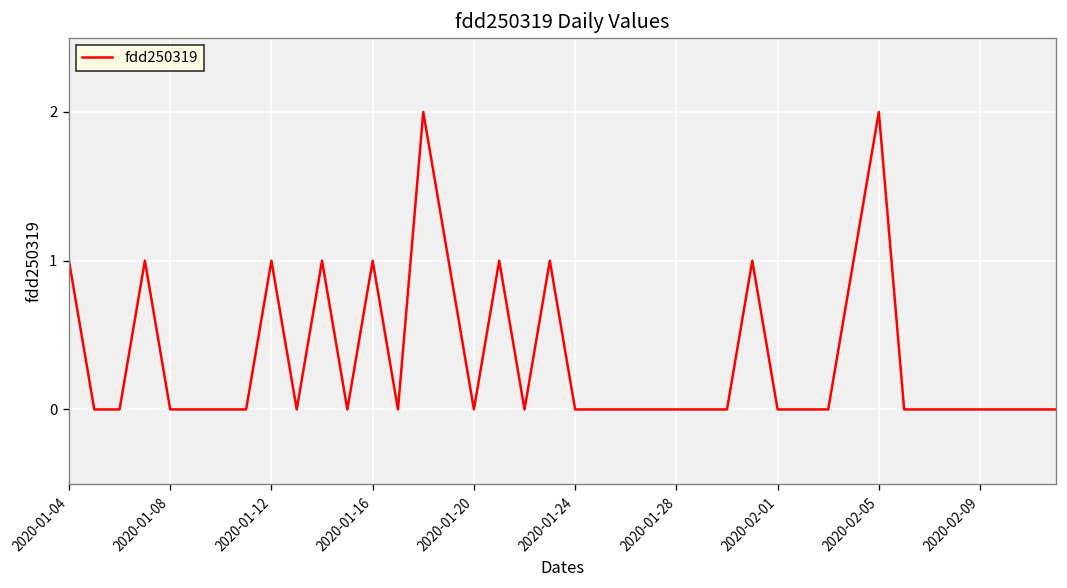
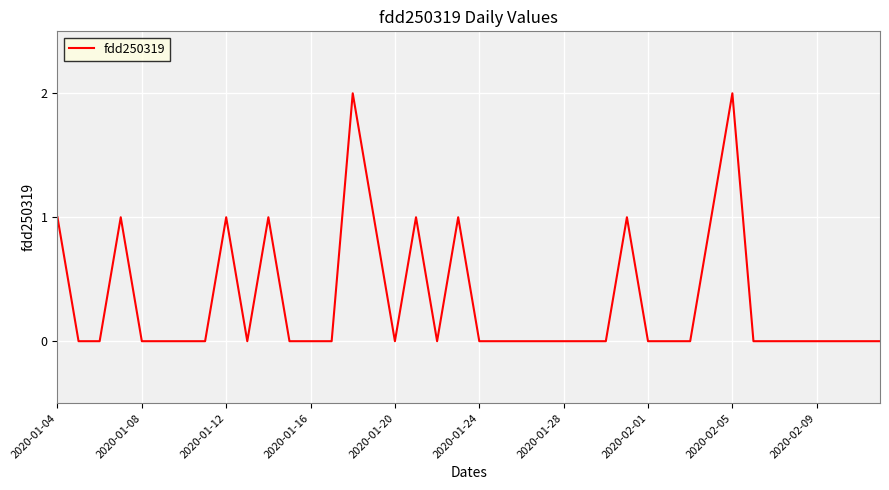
  {
    "2020-01-04": 1,
    "2020-01-08": 0,
    "2020-01-12": 1,
-   "2020-01-16": 1,
+   "2020-01-16": 0,
    "2020-01-20": 0,
    "2020-01-24": 0,
    "2020-01-28": 0,
    "2020-02-01": 0,
    "2020-02-05": 2,
    "2020-02-09": 0
  }
